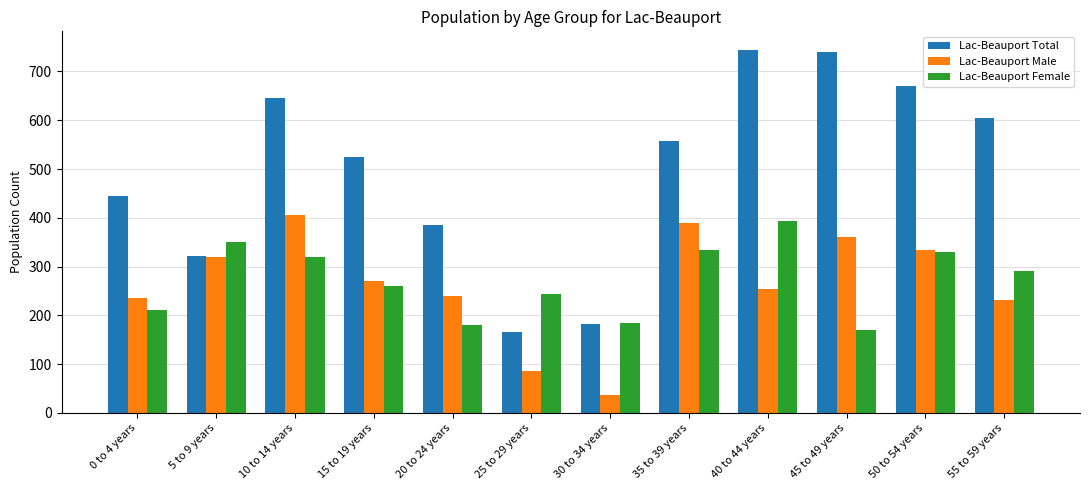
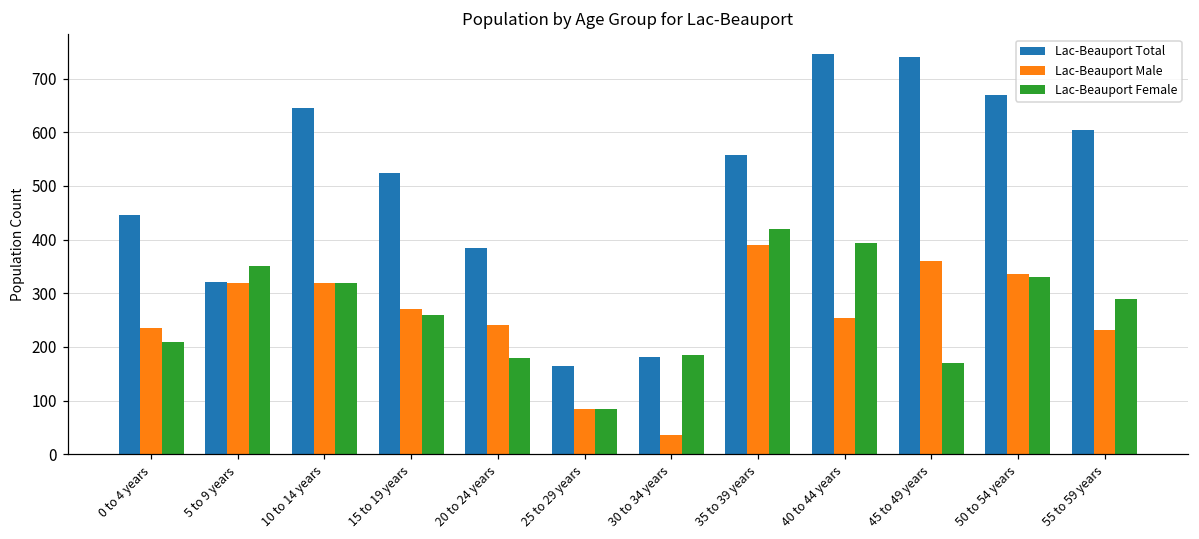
  {
    "Lac-Beauport Total": {
      "0 to 4 years": 450,
      "5 to 9 years": 320,
      "10 to 14 years": 650,
      "15 to 19 years": 530,
      "20 to 24 years": 390,
      "25 to 29 years": 170,
      "30 to 34 years": 180,
      "35 to 39 years": 560,
      "40 to 44 years": 750,
      "45 to 49 years": 740,
      "50 to 54 years": 670,
      "55 to 59 years": 610
    },
    "Lac-Beauport Male": {
      "0 to 4 years": 240,
      "5 to 9 years": 320,
-     "10 to 14 years": 410,
+     "10 to 14 years": 320,
      "15 to 19 years": 270,
      "20 to 24 years": 240,
      "25 to 29 years": 90,
      "30 to 34 years": 40,
      "35 to 39 years": 390,
      "40 to 44 years": 250,
      "45 to 49 years": 360,
      "50 to 54 years": 340,
      "55 to 59 years": 230
    },
    "Lac-Beauport Female": {
      "0 to 4 years": 210,
      "5 to 9 years": 350,
      "10 to 14 years": 320,
      "15 to 19 years": 260,
      "20 to 24 years": 180,
-     "25 to 29 years": 240,
+     "25 to 29 years": 90,
      "30 to 34 years": 190,
-     "35 to 39 years": 340,
+     "35 to 39 years": 420,
      "40 to 44 years": 390,
      "45 to 49 years": 170,
      "50 to 54 years": 330,
      "55 to 59 years": 290
    }
  }
